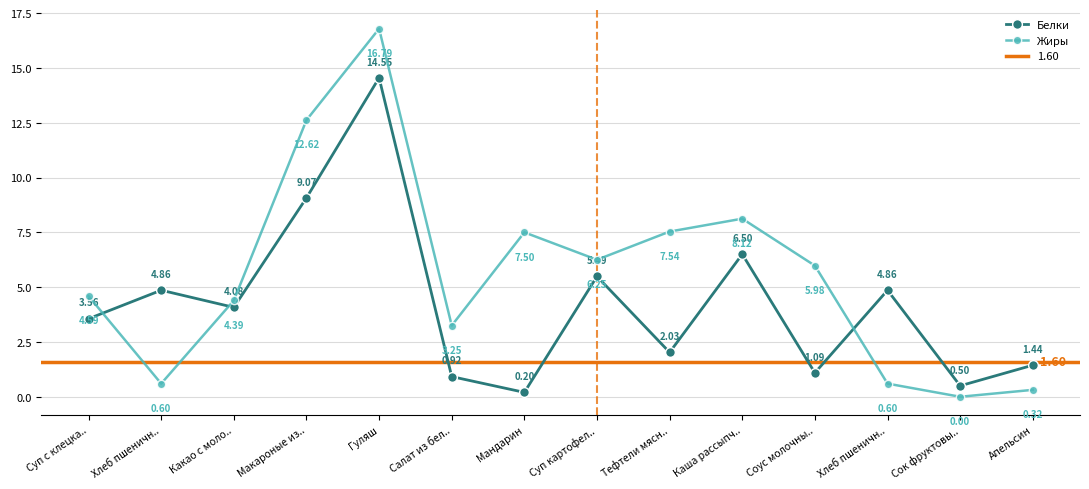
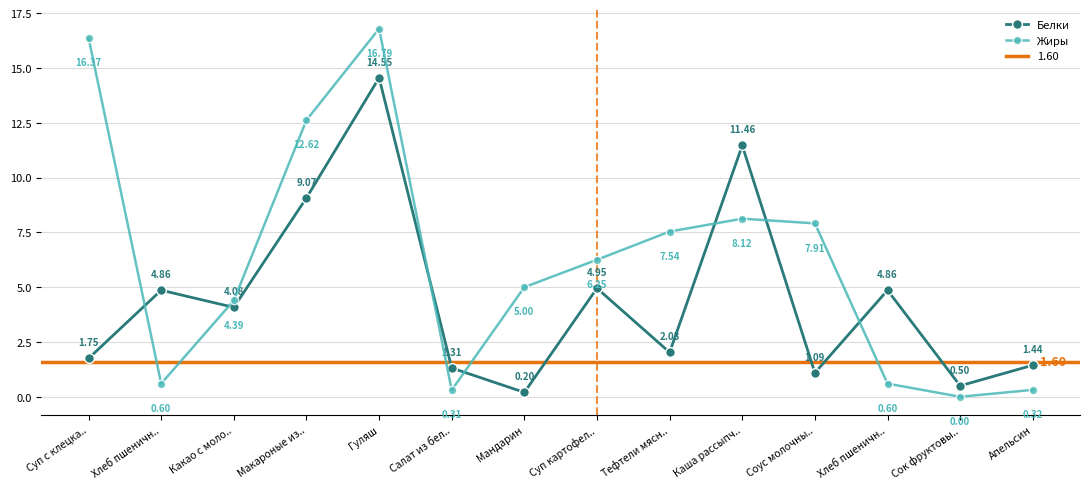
  {
    "Белки": {
-     "Суп с клецка..": 3.56,
+     "Суп с клецка..": 1.75,
      "Какао с моло..": 4.08,
      "Макароные из..": 9.07,
      "Гуляш": 14.55,
-     "Салат из бел..": 0.92,
+     "Салат из бел..": 1.31,
      "Мандарин": 0.20,
-     "Суп картофел..": 5.49,
+     "Суп картофел..": 4.95,
      "Тефтели мясн..": 2.03,
-     "Каша рассыпч..": 6.50,
+     "Каша рассыпч..": 11.46,
      "Соус молочны..": 1.09,
      "Сок фруктовы..": 0.50,
      "Апельсин": 1.44
    },
    "Жиры": {
-     "Суп с клецка..": 4.59,
+     "Суп с клецка..": 16.37,
      "Какао с моло..": 4.39,
      "Макароные из..": 12.62,
      "Гуляш": 16.79,
-     "Салат из бел..": 3.25,
-     "Мандарин": 7.50,
+     "Салат из бел..": 0.31,
+     "Мандарин": 5.00,
      "Суп картофел..": 6.25,
      "Тефтели мясн..": 7.54,
-     "Соус молочны..": 5.98,
+     "Соус молочны..": 7.91,
      "Сок фруктовы..": 0.00,
      "Апельсин": 0.32
    }
  }
